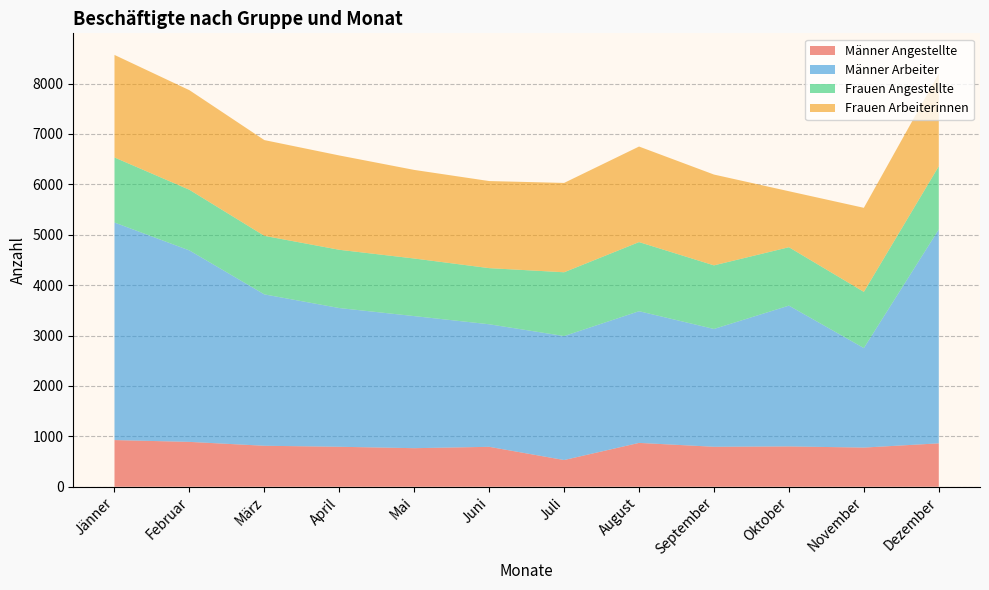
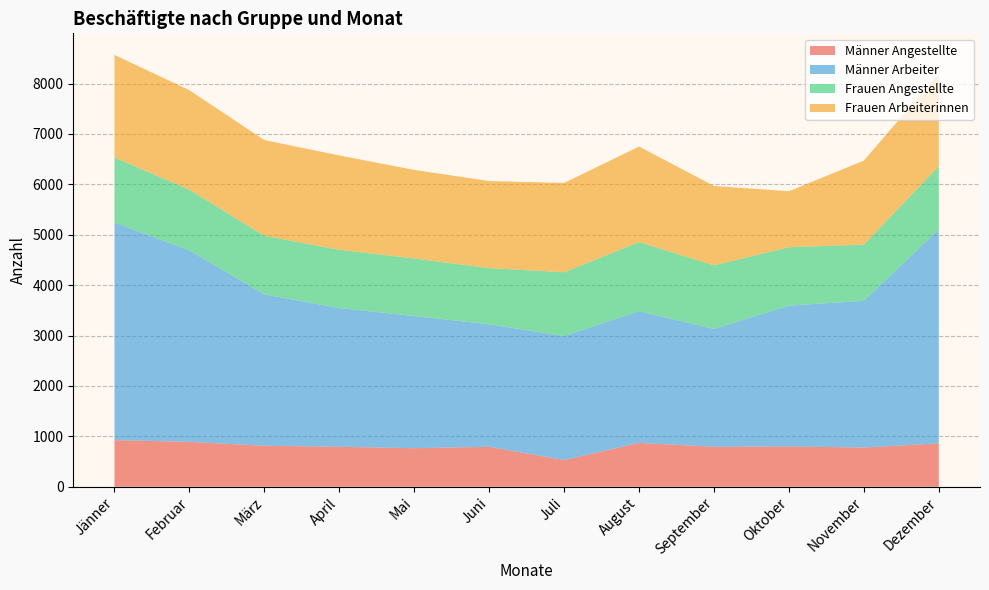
  {
    "Männer Angestellte": {
      "Jänner": 900,
      "Februar": 900,
      "März": 800,
      "April": 800,
      "Mai": 800,
      "Juni": 800,
      "Juli": 500,
      "August": 900,
      "September": 800,
      "Oktober": 800,
      "November": 800,
      "Dezember": 900
    },
    "Männer Arbeiter": {
      "Jänner": 4300,
      "Februar": 3800,
      "März": 3000,
      "April": 2800,
      "Mai": 2600,
      "Juni": 2400,
      "Juli": 2500,
      "August": 2600,
      "September": 2300,
      "Oktober": 2800,
-     "November": 2000,
+     "November": 2900,
      "Dezember": 4200
    },
    "Frauen Angestellte": {
      "Jänner": 1300,
      "Februar": 1200,
      "März": 1200,
      "April": 1200,
      "Mai": 1100,
      "Juni": 1100,
      "Juli": 1300,
      "August": 1400,
      "September": 1300,
      "Oktober": 1200,
      "November": 1100,
      "Dezember": 1300
    },
    "Frauen Arbeiterinnen": {
      "Jänner": 2000,
      "Februar": 2000,
      "März": 1900,
      "April": 1900,
      "Mai": 1800,
      "Juni": 1700,
      "Juli": 1800,
      "August": 1900,
-     "September": 1800,
+     "September": 1600,
      "Oktober": 1100,
      "November": 1700
    }
  }
